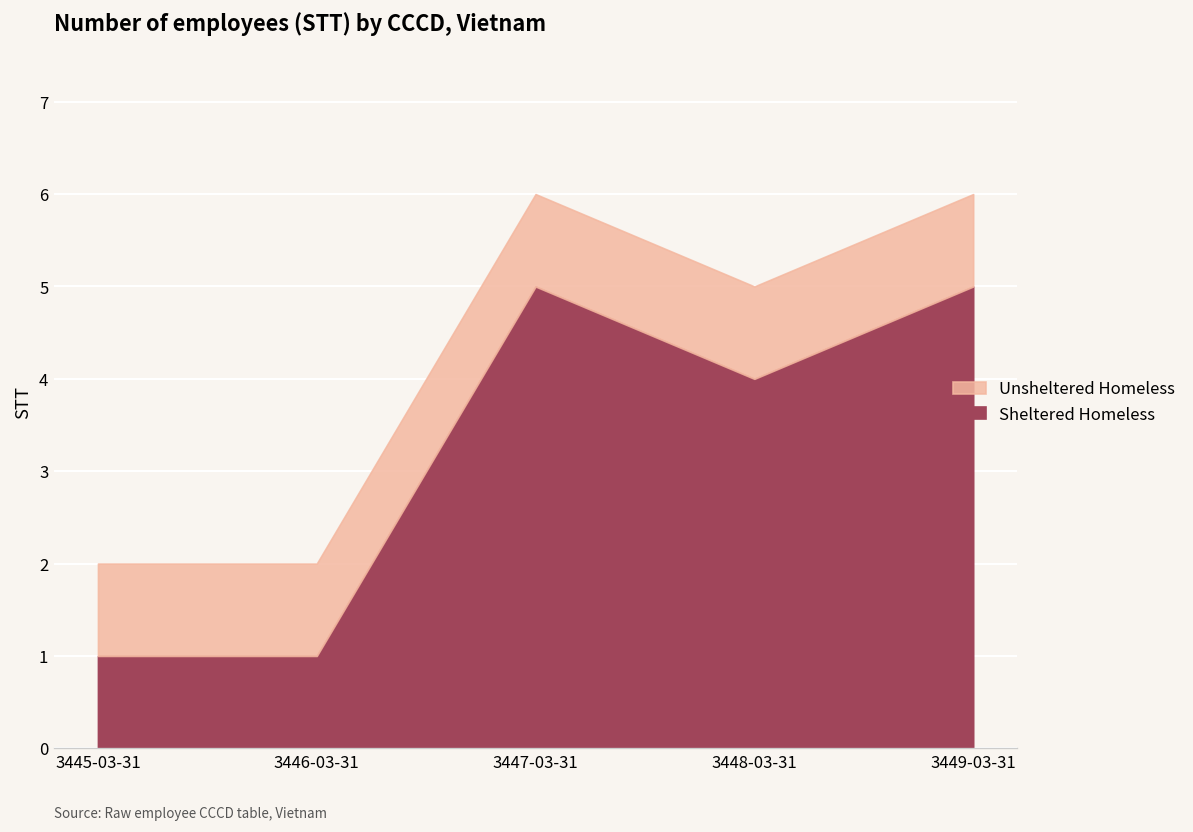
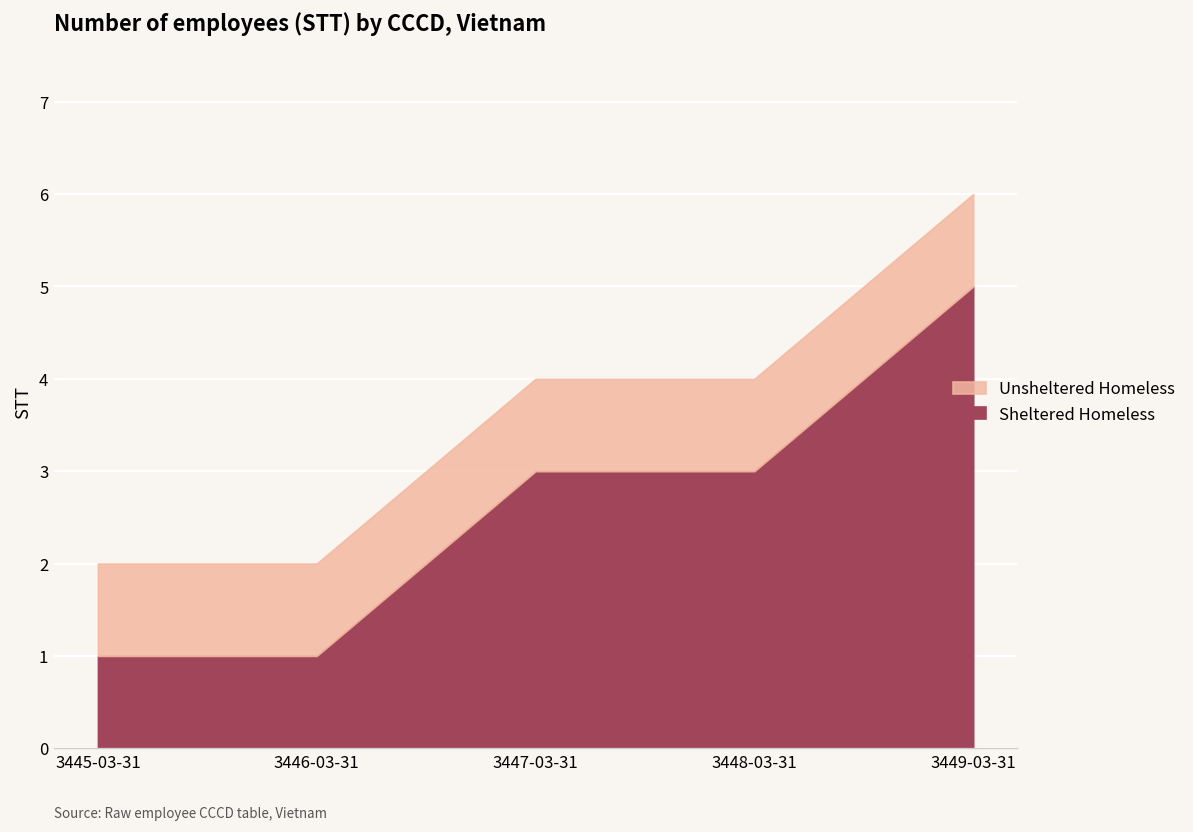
  {
    "Sheltered Homeless": {
      "3445-03-31": 1,
      "3446-03-31": 1,
-     "3447-03-31": 5,
-     "3448-03-31": 4,
+     "3447-03-31": 3,
+     "3448-03-31": 3,
      "3449-03-31": 5
    },
    "Unsheltered Homeless": {
      "3445-03-31": 1,
      "3446-03-31": 1,
      "3447-03-31": 1,
      "3448-03-31": 1,
      "3449-03-31": 1
    }
  }
